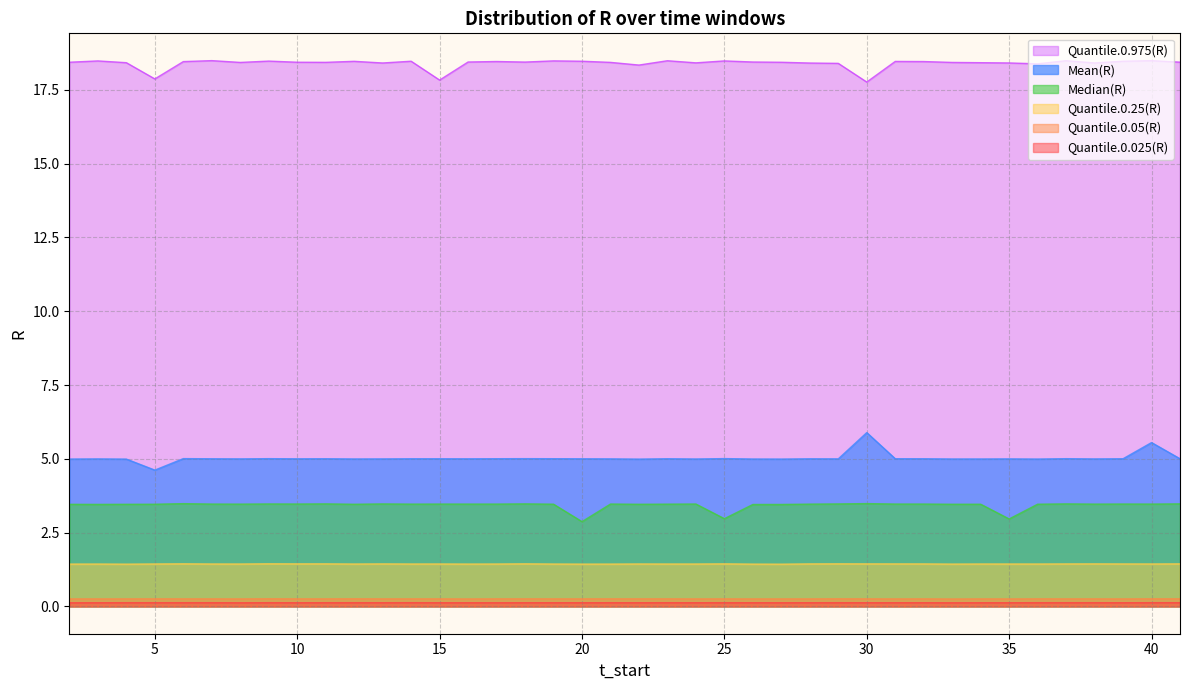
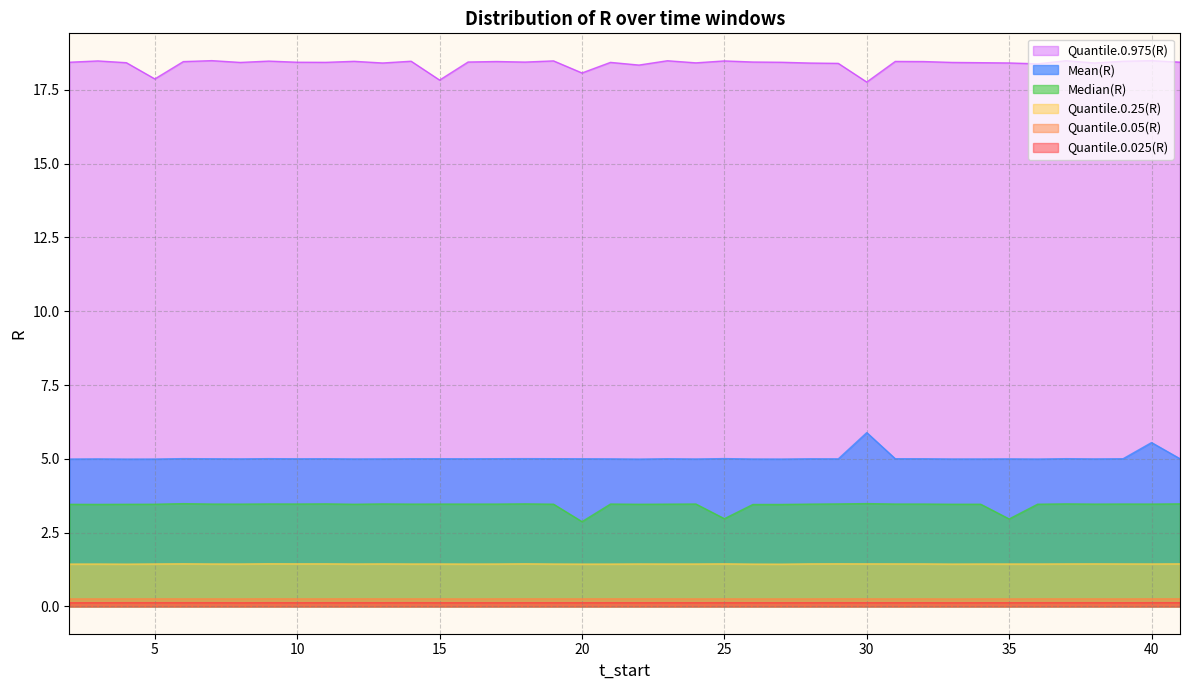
  {
    "Quantile.0.975(R)": {
      "5": 17.9,
      "10": 18.4,
      "15": 17.8,
-     "20": 18.5,
+     "20": 18.1,
      "25": 18.5,
      "30": 17.8,
      "35": 18.4
    },
    "Mean(R)": {
-     "5": 4.6,
+     "5": 5.0,
      "10": 5.0,
      "15": 5.0,
      "20": 5.0,
      "25": 5.0,
      "30": 5.9,
      "35": 5.0,
      "40": 5.6
    },
    "Median(R)": {
      "5": 3.5,
      "10": 3.5,
      "15": 3.5,
      "20": 2.9,
      "25": 3.0,
      "30": 3.5,
      "35": 3.0,
      "40": 3.5
    }
  }
